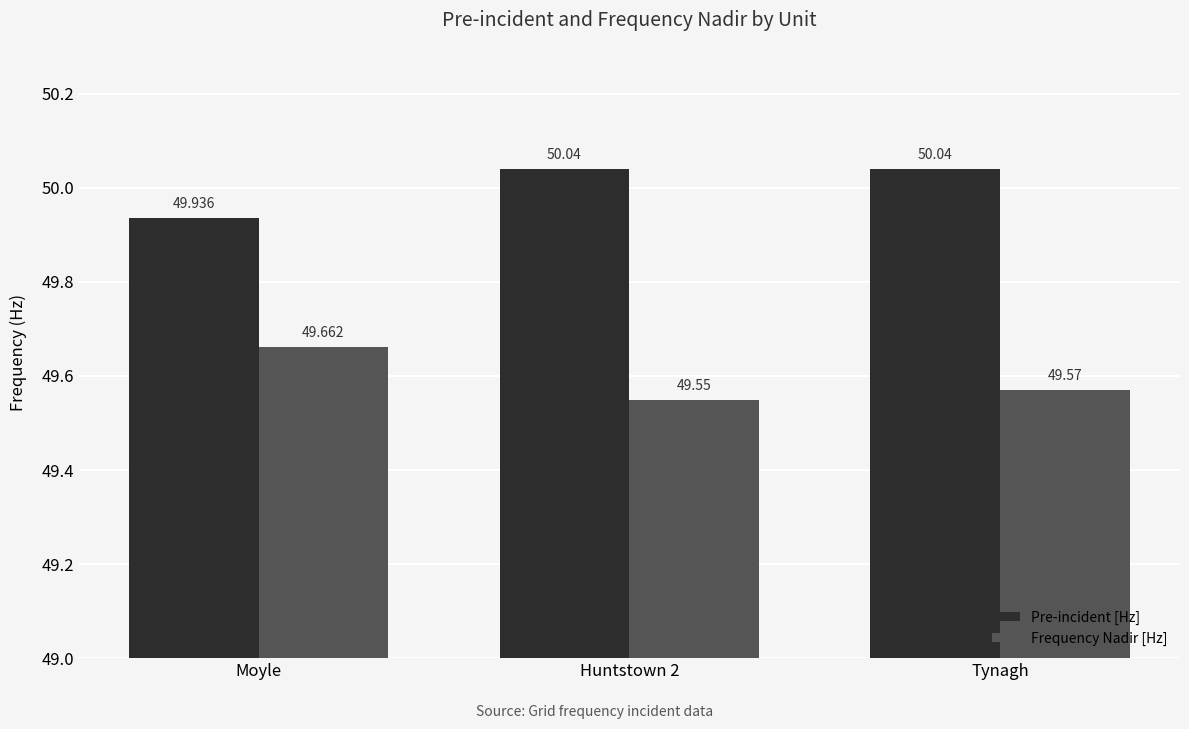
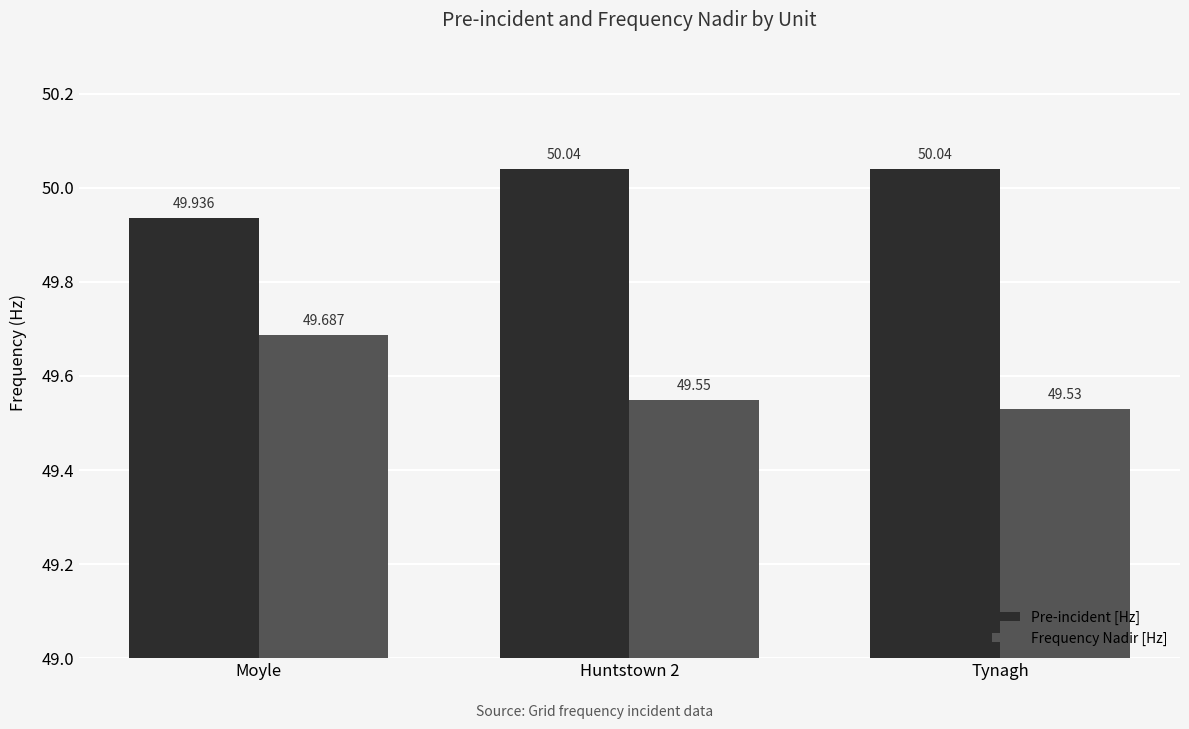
  {
    "Pre-incident [Hz]": {
      "Moyle": 49.936,
      "Huntstown 2": 50.04,
      "Tynagh": 50.04
    },
    "Frequency Nadir [Hz]": {
-     "Moyle": 49.662,
+     "Moyle": 49.687,
      "Huntstown 2": 49.55,
-     "Tynagh": 49.57
+     "Tynagh": 49.53
    }
  }
